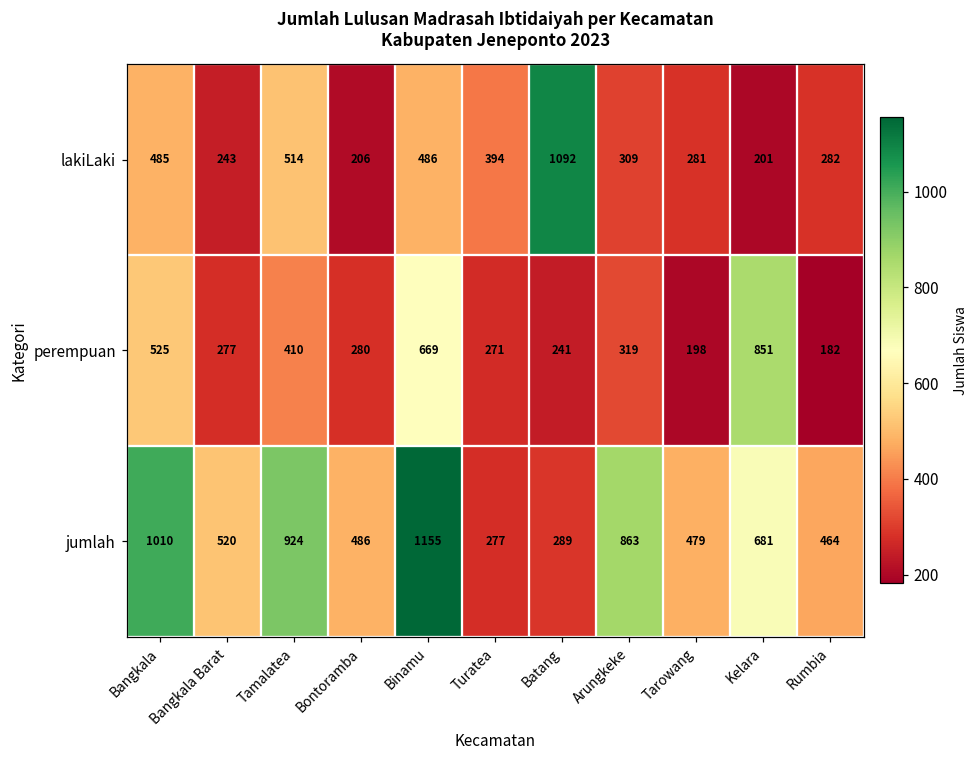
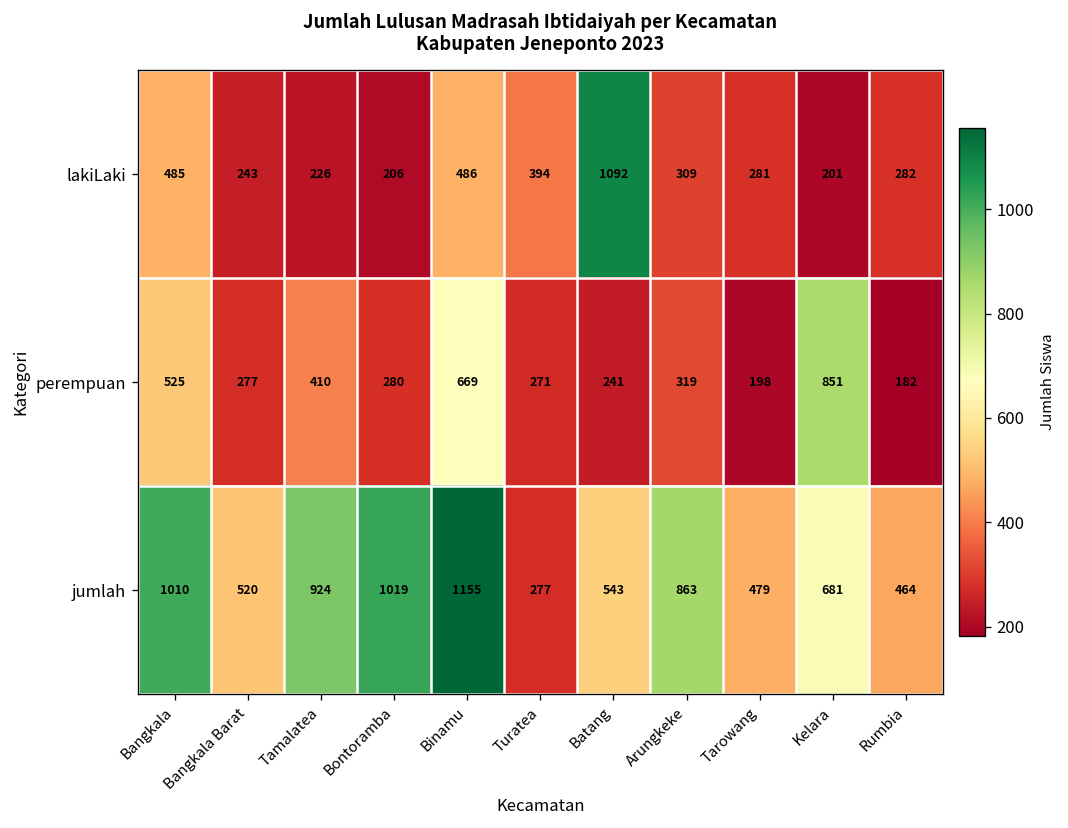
  {
    "lakiLaki": {
      "Bangkala": 485,
      "Bangkala Barat": 243,
-     "Tamalatea": 514,
+     "Tamalatea": 226,
      "Bontoramba": 206,
      "Binamu": 486,
      "Turatea": 394,
      "Batang": 1092,
      "Arungkeke": 309,
      "Tarowang": 281,
      "Kelara": 201,
      "Rumbia": 282
    },
    "perempuan": {
      "Bangkala": 525,
      "Bangkala Barat": 277,
      "Tamalatea": 410,
      "Bontoramba": 280,
      "Binamu": 669,
      "Turatea": 271,
      "Batang": 241,
      "Arungkeke": 319,
      "Tarowang": 198,
      "Kelara": 851,
      "Rumbia": 182
    },
    "jumlah": {
      "Bangkala": 1010,
      "Bangkala Barat": 520,
      "Tamalatea": 924,
-     "Bontoramba": 486,
+     "Bontoramba": 1019,
      "Binamu": 1155,
      "Turatea": 277,
-     "Batang": 289,
+     "Batang": 543,
      "Arungkeke": 863,
      "Tarowang": 479,
      "Kelara": 681,
      "Rumbia": 464
    }
  }
